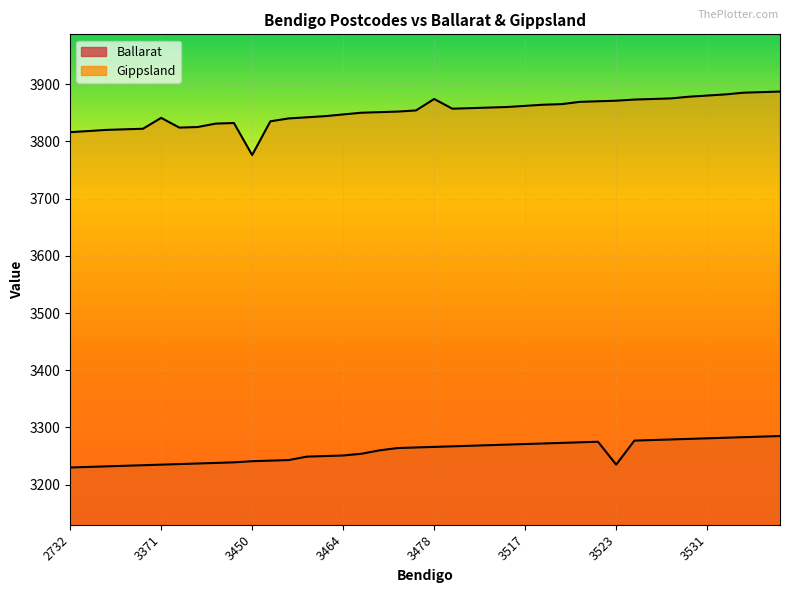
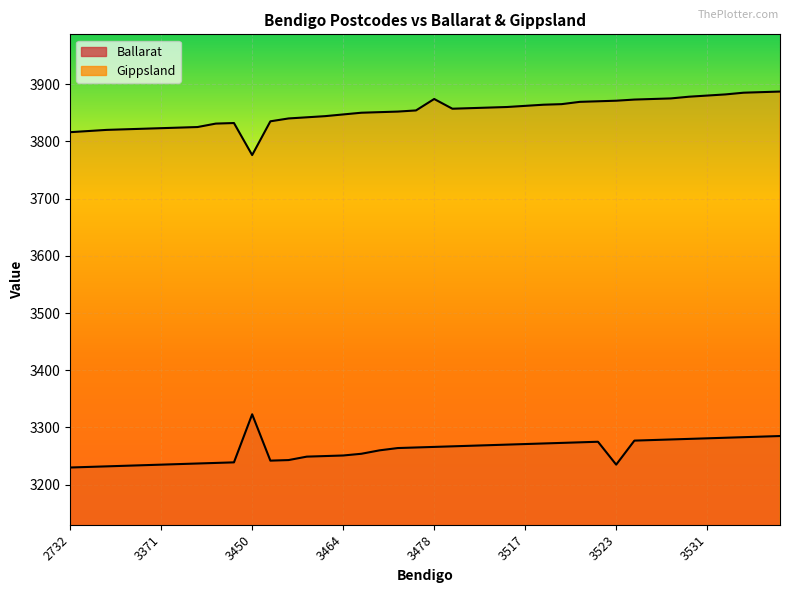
  {
    "Ballarat": {
      "2732": 3230,
      "3371": 3240,
-     "3450": 3240,
+     "3450": 3320,
      "3464": 3250,
      "3478": 3270,
      "3517": 3270,
      "3523": 3240,
      "3531": 3280
    },
    "Gippsland": {
      "2732": 3820,
-     "3371": 3840,
+     "3371": 3820,
      "3450": 3780,
      "3464": 3850,
      "3478": 3870,
      "3517": 3860,
      "3523": 3870,
      "3531": 3880
    }
  }
